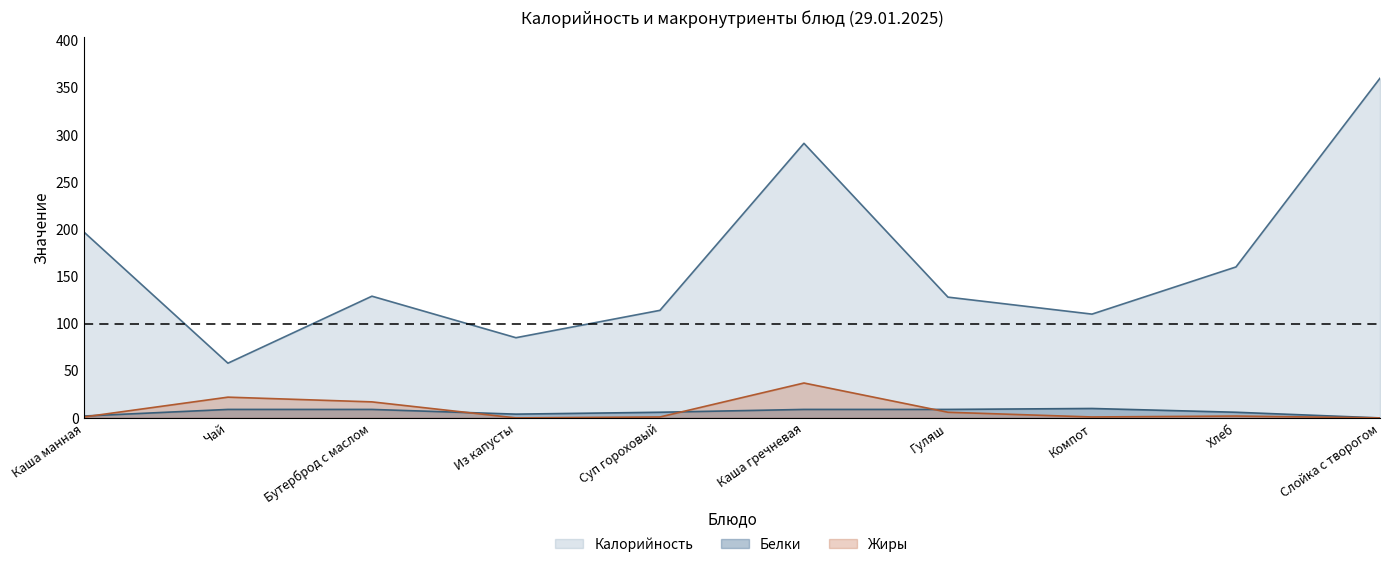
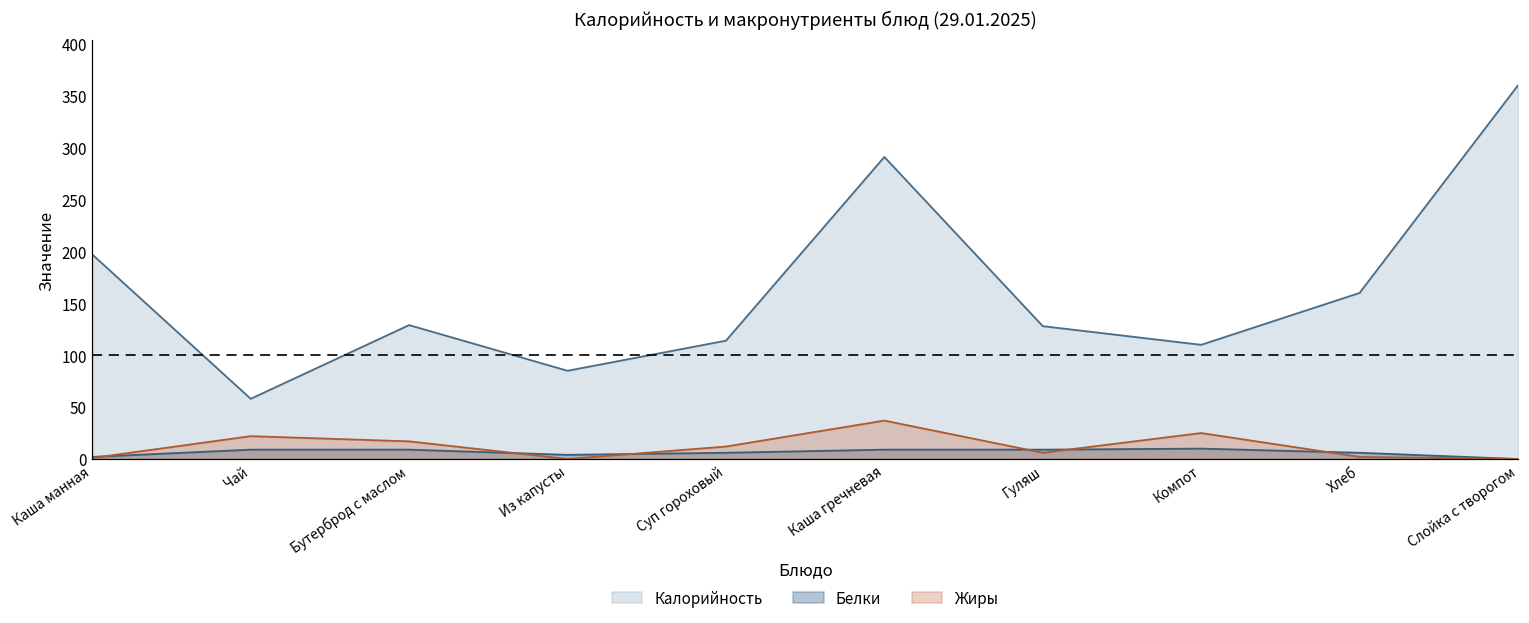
  {
    "Жиры": {
      "Чай": 20,
      "Бутерброд с маслом": 20,
      "Из капусты": 0,
-     "Суп гороховый": 0,
+     "Суп гороховый": 10,
      "Каша гречневая": 40,
      "Гуляш": 10,
-     "Компот": 0,
+     "Компот": 30,
      "Хлеб": 0
    }
  }
